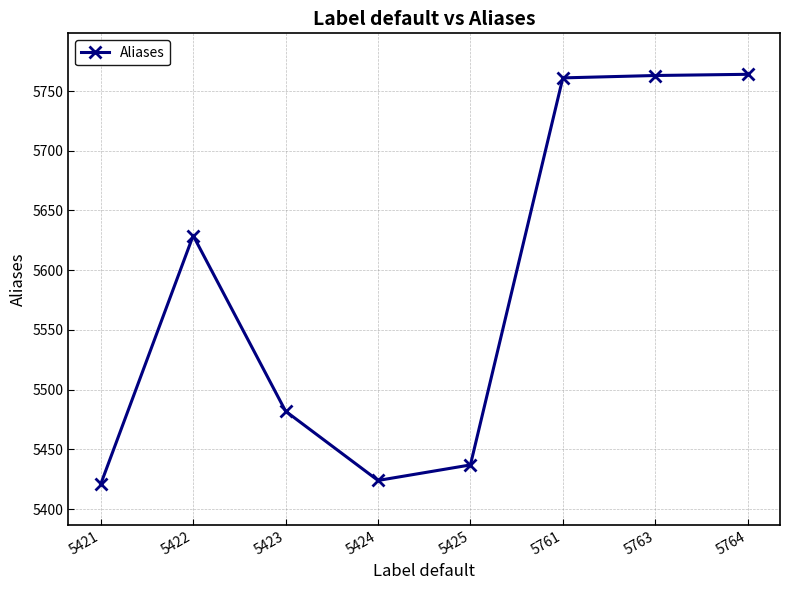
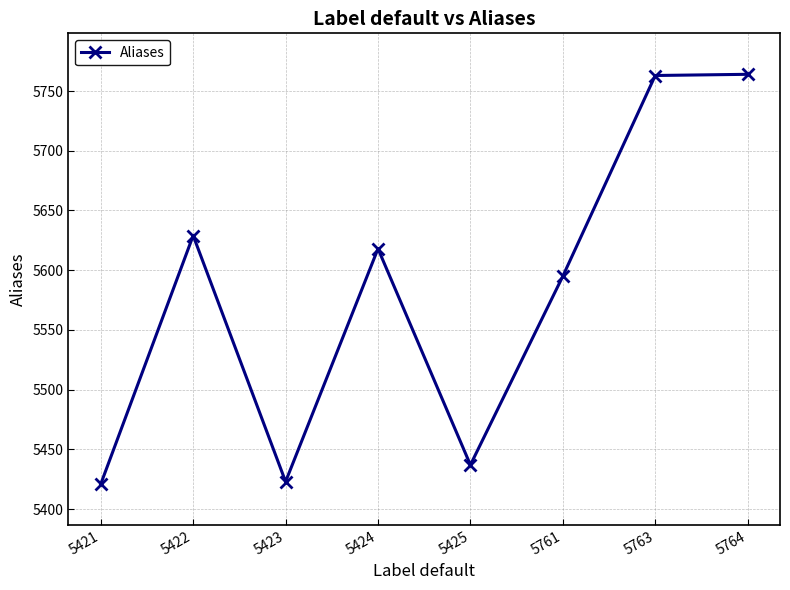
  {
    "5421": 5421,
    "5422": 5629,
-   "5423": 5482,
-   "5424": 5424,
+   "5423": 5423,
+   "5424": 5618,
    "5425": 5437,
-   "5761": 5761,
+   "5761": 5595,
    "5763": 5763,
    "5764": 5764
  }
